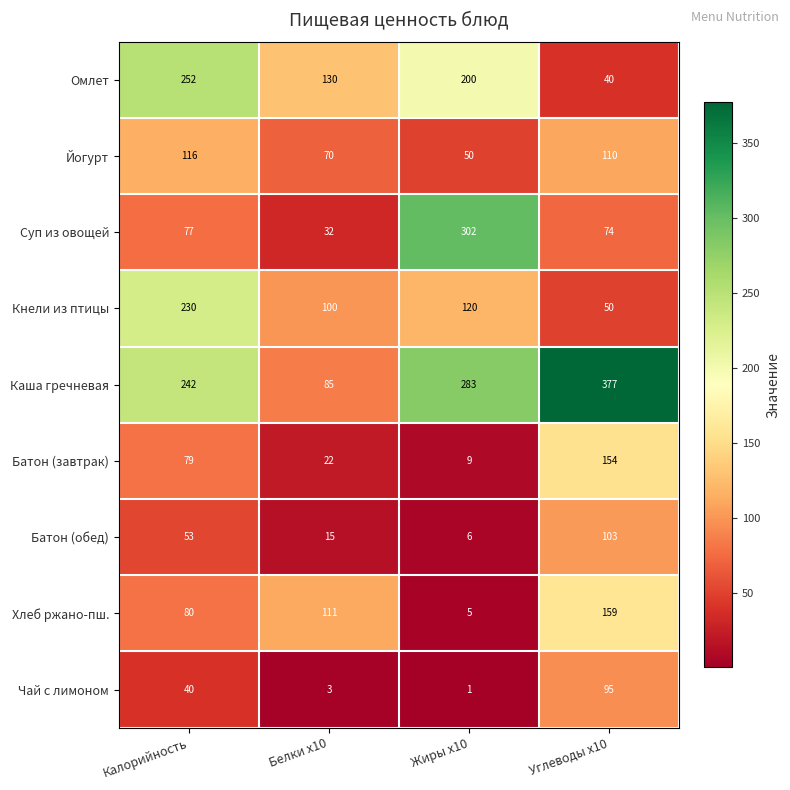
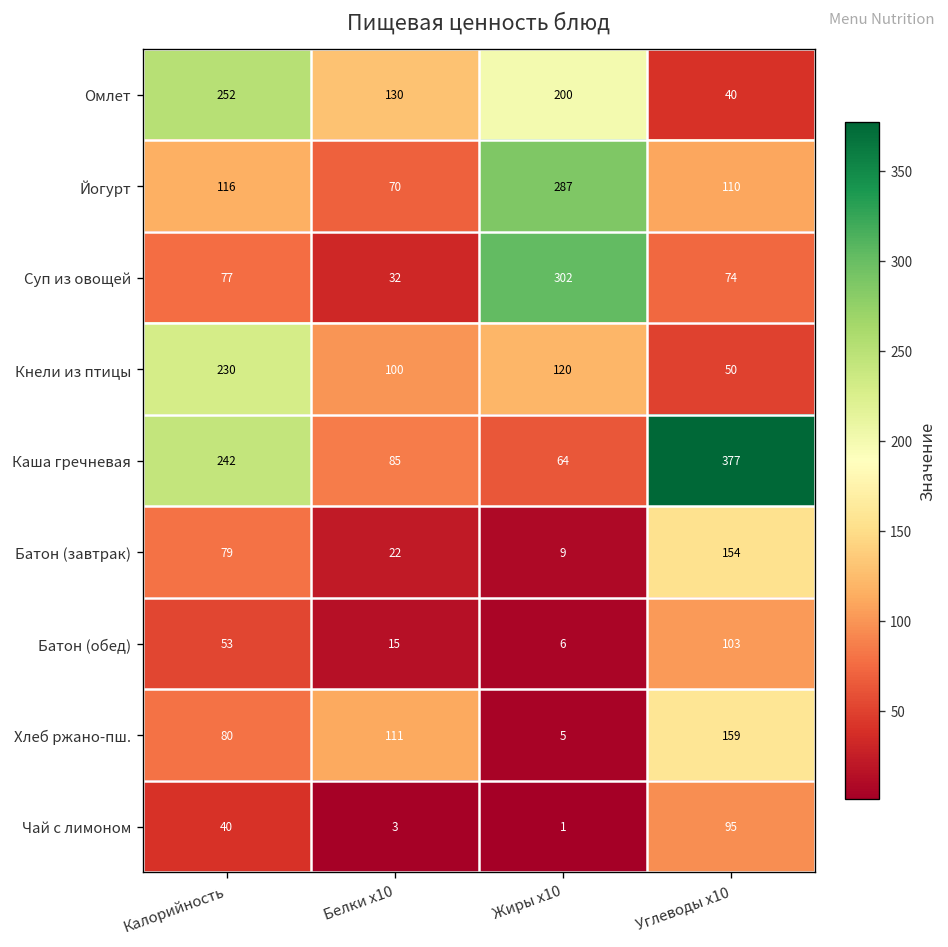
  {
    "Омлет": {
      "Калорийность": 252,
      "Белки x10": 130,
      "Жиры x10": 200,
      "Углеводы x10": 40
    },
    "Йогурт": {
      "Калорийность": 116,
      "Белки x10": 70,
-     "Жиры x10": 50,
+     "Жиры x10": 287,
      "Углеводы x10": 110
    },
    "Суп из овощей": {
      "Калорийность": 77,
      "Белки x10": 32,
      "Жиры x10": 302,
      "Углеводы x10": 74
    },
    "Кнели из птицы": {
      "Калорийность": 230,
      "Белки x10": 100,
      "Жиры x10": 120,
      "Углеводы x10": 50
    },
    "Каша гречневая": {
      "Калорийность": 242,
      "Белки x10": 85,
-     "Жиры x10": 283,
+     "Жиры x10": 64,
      "Углеводы x10": 377
    },
    "Батон (завтрак)": {
      "Калорийность": 79,
      "Белки x10": 22,
      "Жиры x10": 9,
      "Углеводы x10": 154
    },
    "Батон (обед)": {
      "Калорийность": 53,
      "Белки x10": 15,
      "Жиры x10": 6,
      "Углеводы x10": 103
    },
    "Хлеб ржано-пш.": {
      "Калорийность": 80,
      "Белки x10": 111,
      "Жиры x10": 5,
      "Углеводы x10": 159
    },
    "Чай с лимоном": {
      "Калорийность": 40,
      "Белки x10": 3,
      "Жиры x10": 1,
      "Углеводы x10": 95
    }
  }
